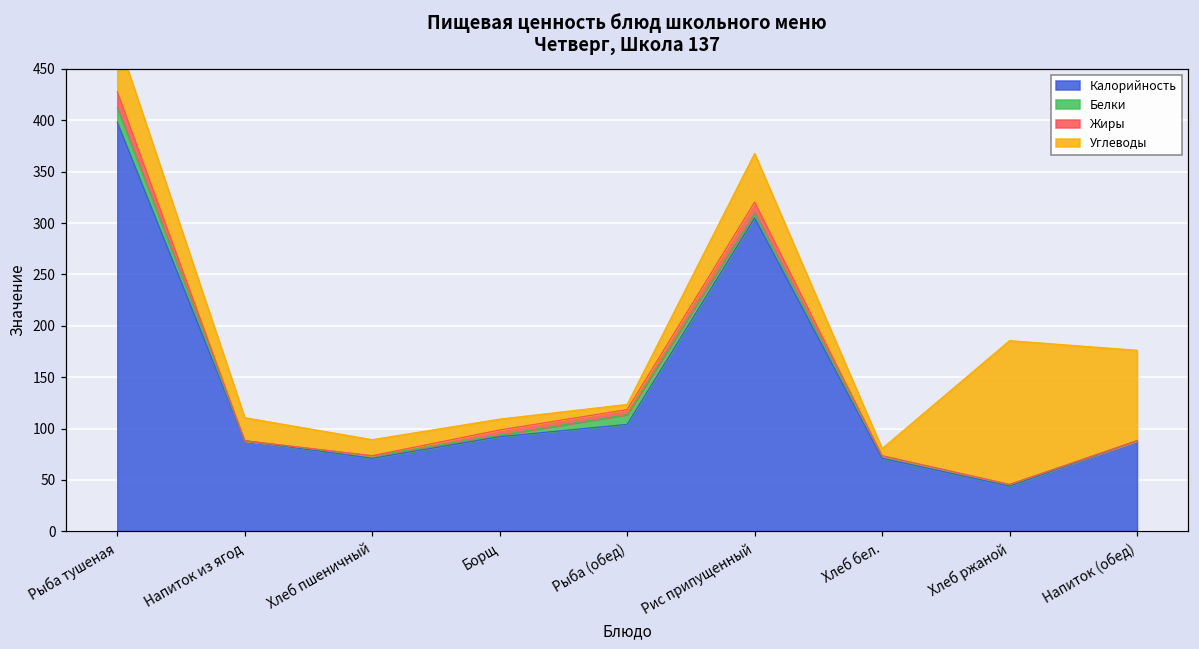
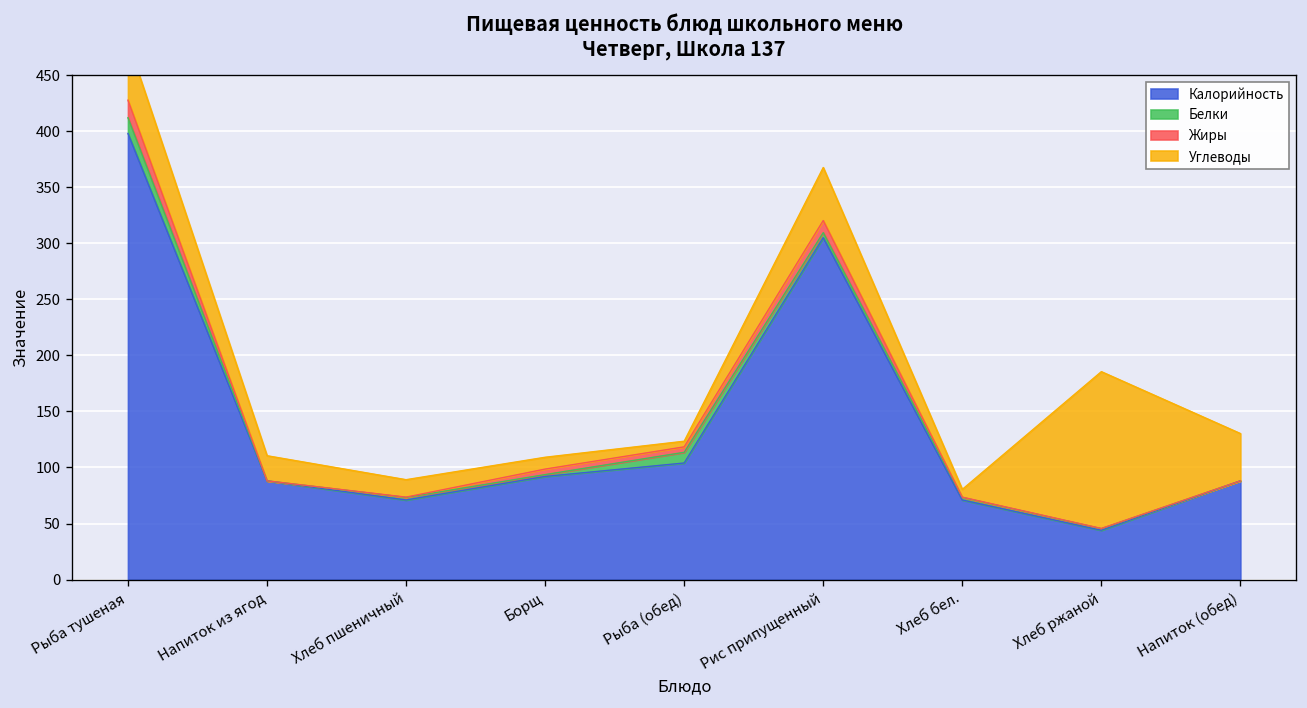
  {
    "Калорийность": {
      "Рыба тушеная": 400,
      "Рыба (обед)": 100,
      "Рис припущенный": 310
    },
    "Белки": {
      "Рыба тушеная": 10,
      "Рыба (обед)": 10,
      "Рис припущенный": 0
    },
    "Жиры": {
      "Рыба тушеная": 20,
      "Борщ": 0,
      "Рыба (обед)": 0,
      "Рис припущенный": 10
    },
    "Углеводы": {
      "Напиток из ягод": 20,
      "Хлеб пшеничный": 20,
      "Борщ": 10,
      "Рыба (обед)": 10,
      "Рис припущенный": 50,
      "Хлеб бел.": 10,
      "Хлеб ржаной": 140,
-     "Напиток (обед)": 90
+     "Напиток (обед)": 40
    }
  }
